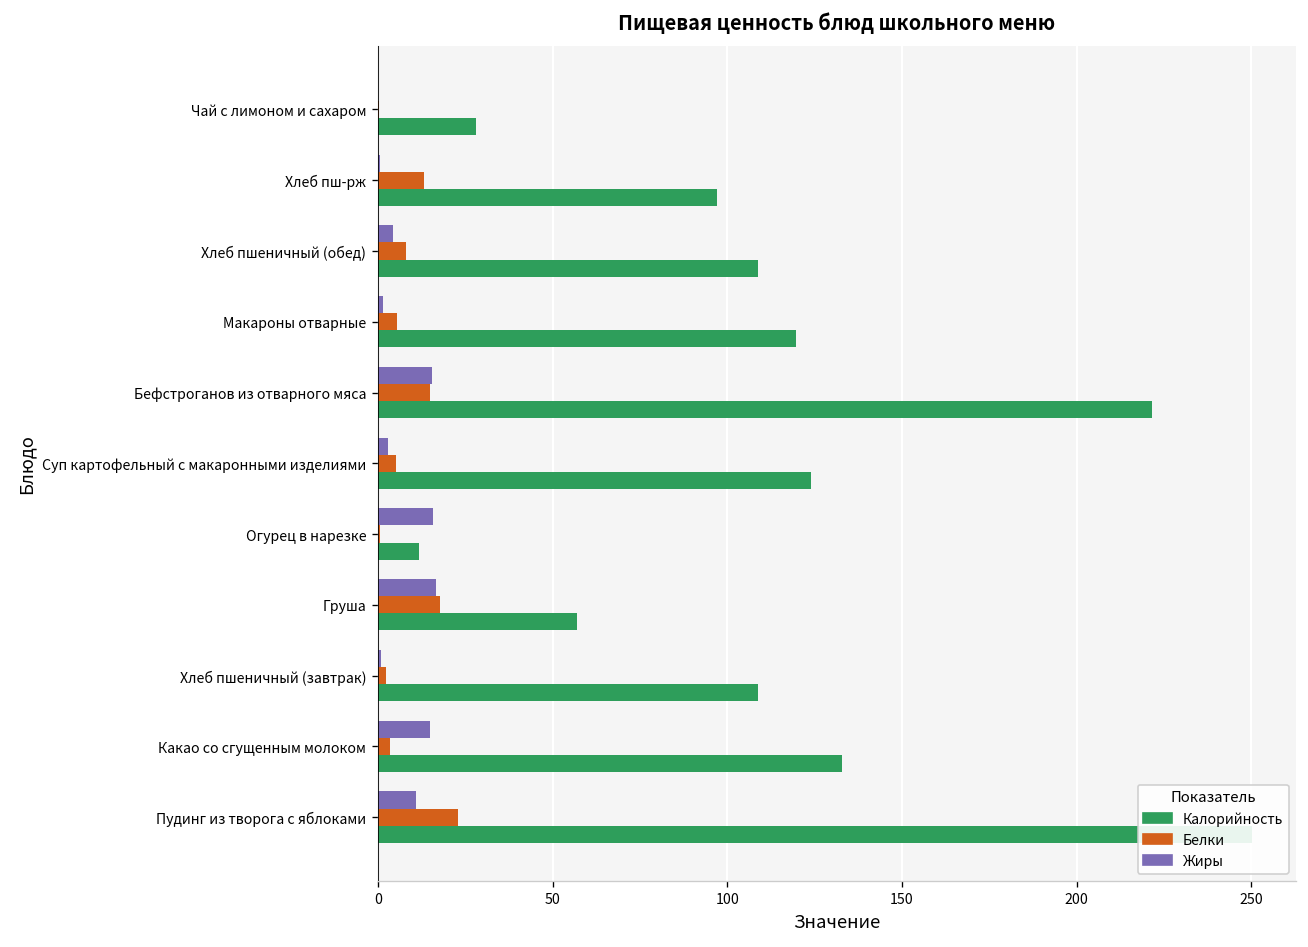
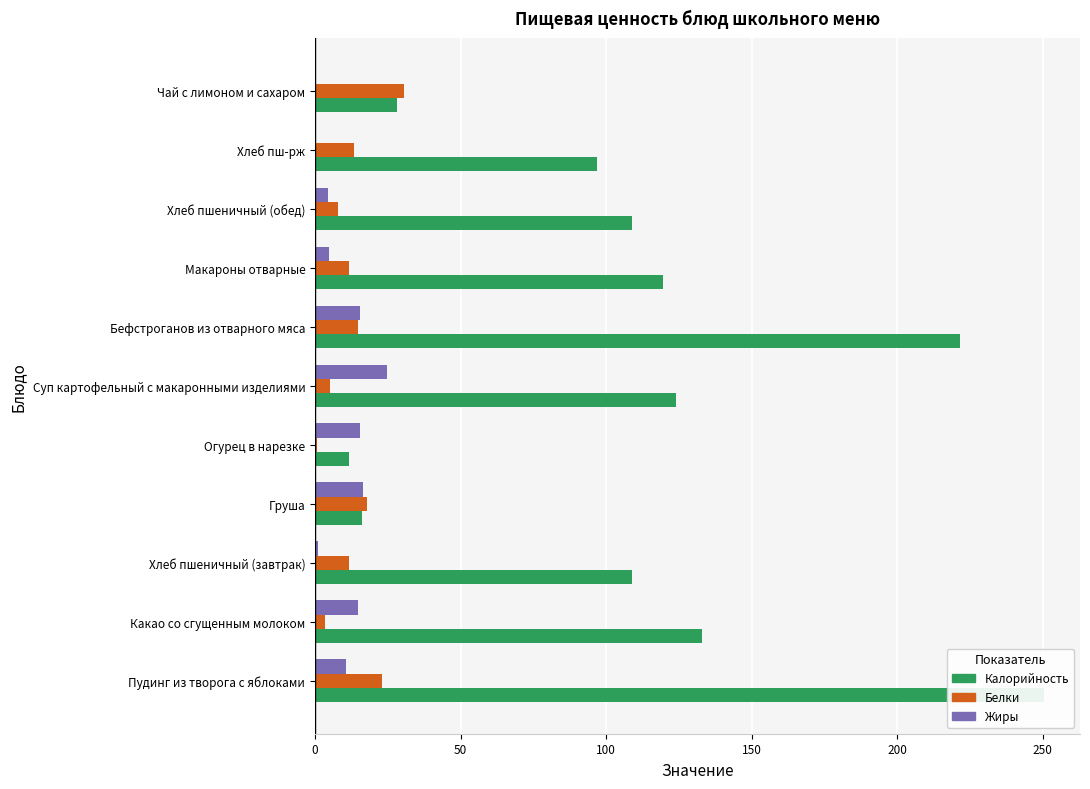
  {
    "Калорийность": {
      "Чай с лимоном и сахаром": 28,
      "Хлеб пш-рж": 97,
      "Хлеб пшеничный (обед)": 109,
      "Макароны отварные": 120,
      "Бефстроганов из отварного мяса": 222,
      "Суп картофельный с макаронными изделиями": 124,
      "Огурец в нарезке": 12,
-     "Груша": 57,
+     "Груша": 16,
      "Хлеб пшеничный (завтрак)": 109,
      "Какао со сгущенным молоком": 133
    },
    "Белки": {
-     "Чай с лимоном и сахаром": 0,
+     "Чай с лимоном и сахаром": 31,
      "Хлеб пш-рж": 13,
      "Хлеб пшеничный (обед)": 8,
-     "Макароны отварные": 5,
+     "Макароны отварные": 12,
      "Бефстроганов из отварного мяса": 15,
      "Суп картофельный с макаронными изделиями": 5,
      "Груша": 18,
-     "Хлеб пшеничный (завтрак)": 2,
+     "Хлеб пшеничный (завтрак)": 12,
      "Какао со сгущенным молоком": 4,
      "Пудинг из творога с яблоками": 23
    },
    "Жиры": {
      "Чай с лимоном и сахаром": 0,
      "Хлеб пшеничный (обед)": 4,
-     "Макароны отварные": 1,
+     "Макароны отварные": 5,
      "Бефстроганов из отварного мяса": 16,
-     "Суп картофельный с макаронными изделиями": 3,
+     "Суп картофельный с макаронными изделиями": 25,
      "Огурец в нарезке": 16,
      "Груша": 17,
      "Хлеб пшеничный (завтрак)": 1,
      "Какао со сгущенным молоком": 15,
      "Пудинг из творога с яблоками": 11
    }
  }
